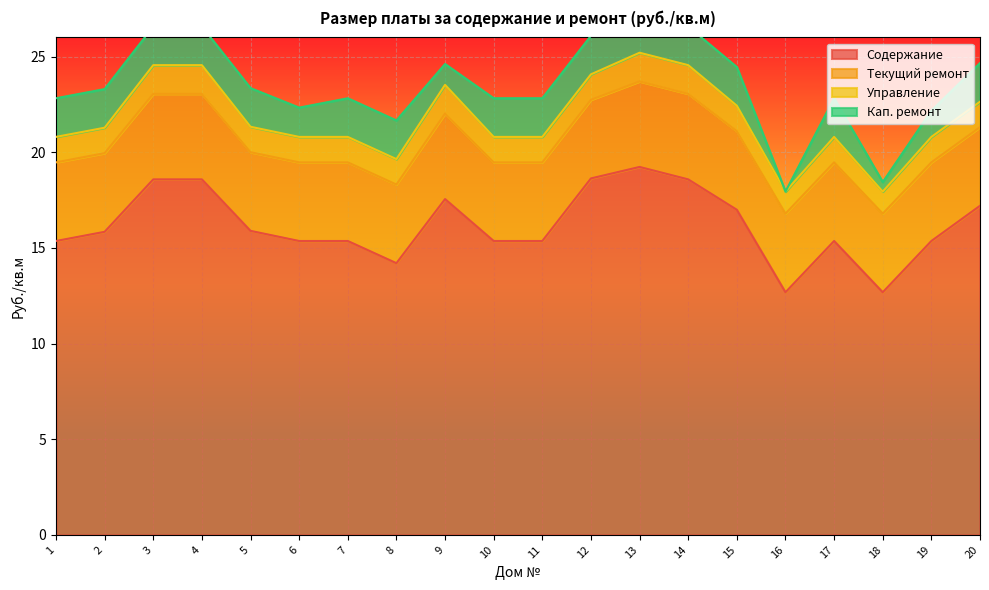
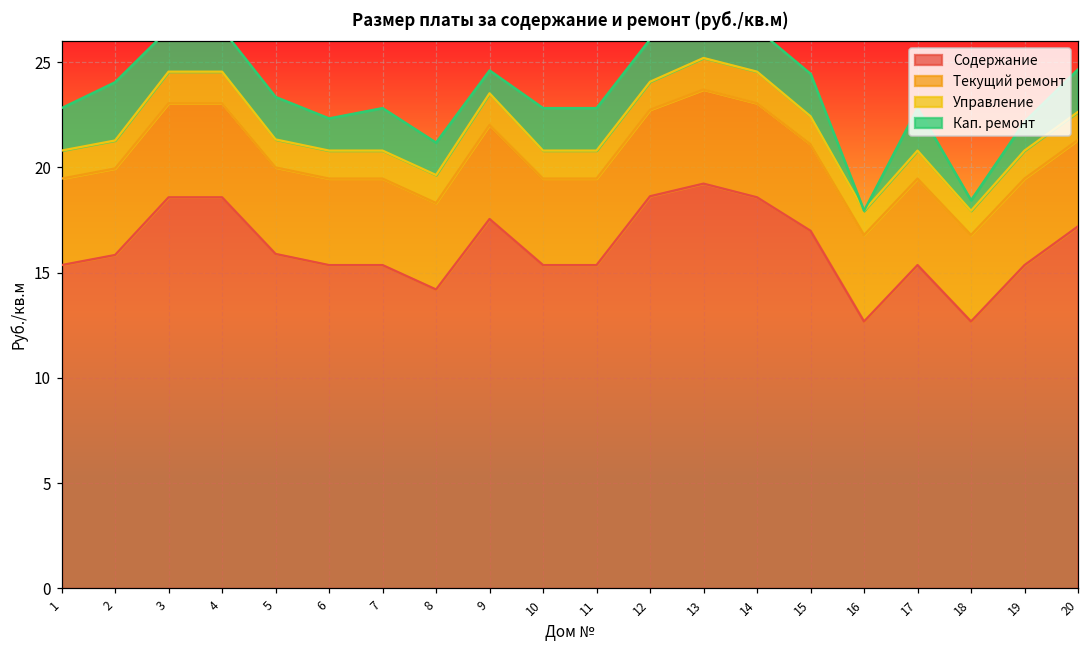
  {
    "Содержание": {
      "1": 15.4,
      "2": 15.8,
      "3": 18.6,
      "4": 18.6,
      "5": 15.9,
      "6": 15.4,
      "7": 15.4,
      "8": 14.2,
      "9": 17.6,
      "10": 15.4,
      "11": 15.4,
      "12": 18.6,
      "13": 19.2,
      "14": 18.6,
      "15": 17.0,
      "16": 12.7,
      "17": 15.4,
      "18": 12.7,
      "19": 15.4,
      "20": 17.2
    },
    "Кап. ремонт": {
      "1": 2.0,
-     "2": 2.0,
+     "2": 2.8,
      "5": 2.0,
      "6": 1.5,
      "7": 2.0,
-     "8": 2.0,
+     "8": 1.5,
      "9": 1.1,
      "10": 2.0,
      "11": 2.0,
      "12": 2.0,
      "15": 2.0,
      "18": 0.5,
      "20": 2.0
    }
  }
